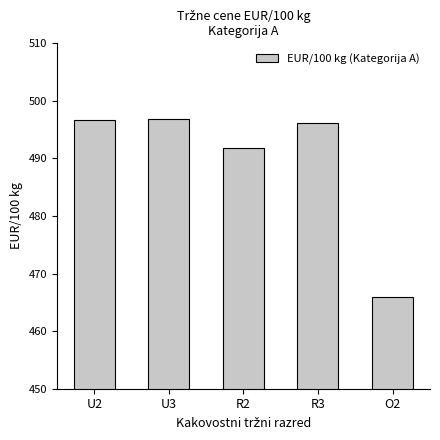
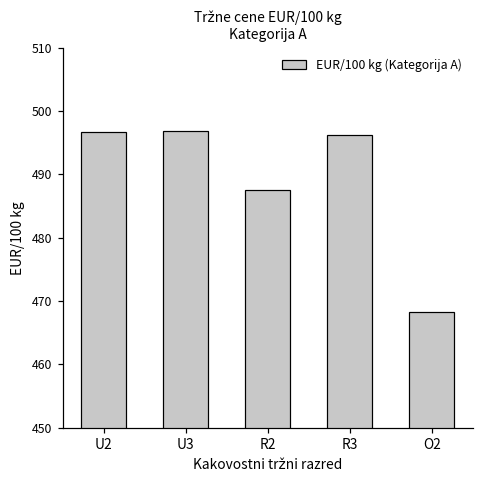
  {
    "U2": 497,
    "U3": 497,
-   "R2": 492,
+   "R2": 487,
    "R3": 496,
-   "O2": 466
+   "O2": 468
  }
